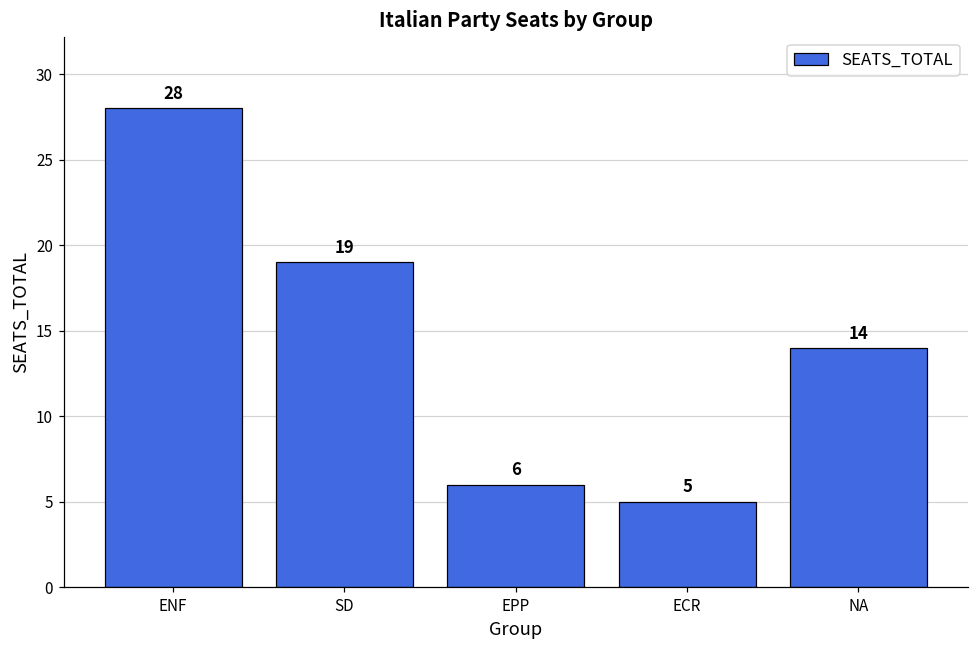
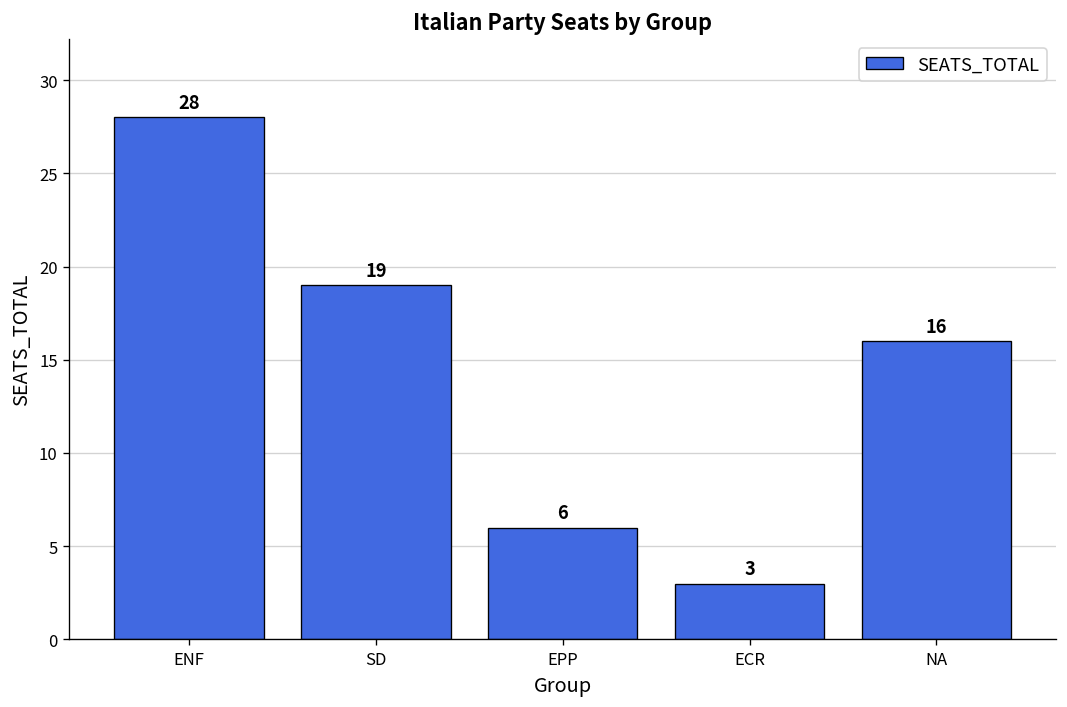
  {
    "ENF": 28,
    "SD": 19,
    "EPP": 6,
-   "ECR": 5,
-   "NA": 14
+   "ECR": 3,
+   "NA": 16
  }
